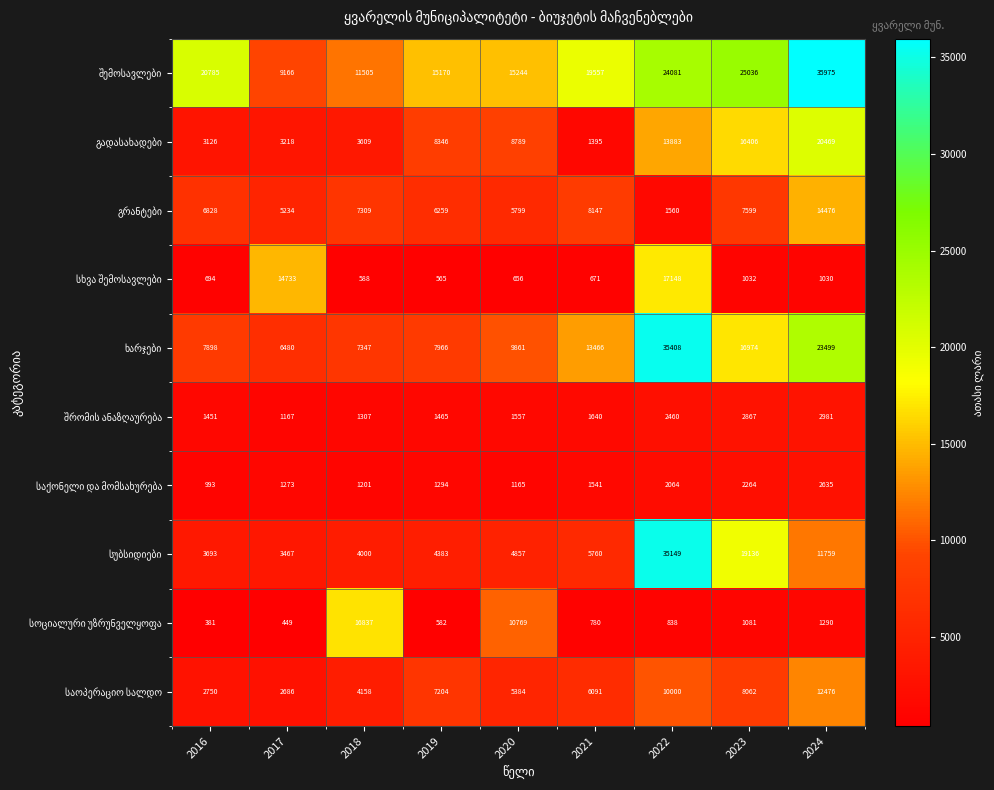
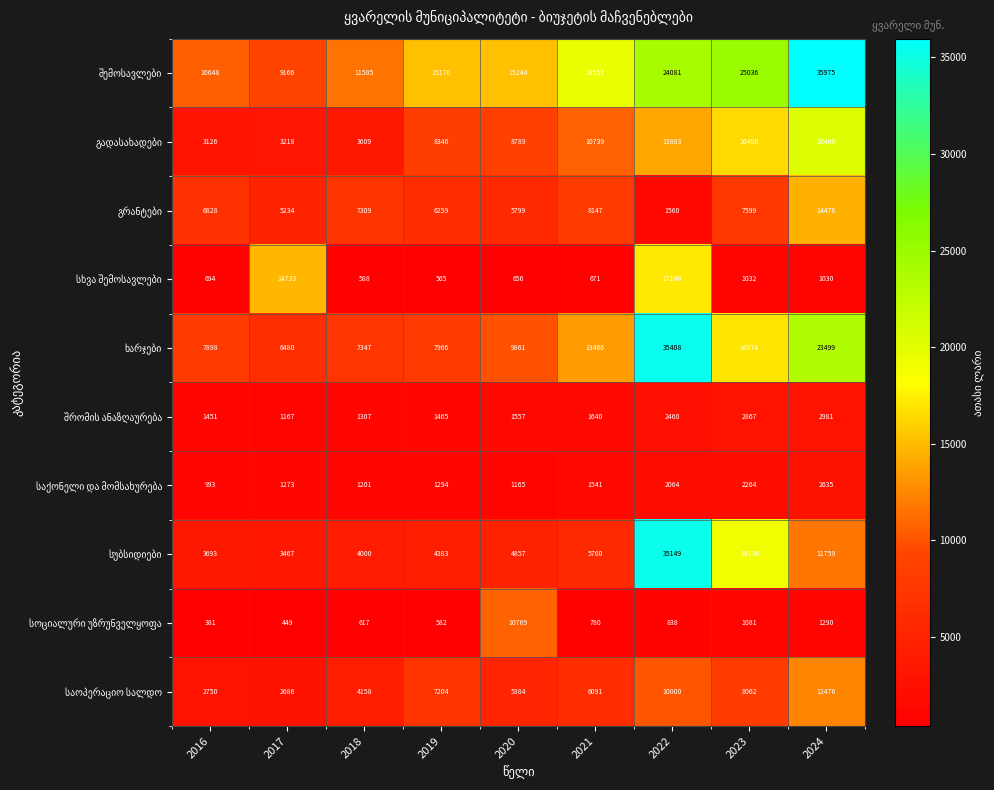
  {
    "შემოსავლები": {
-     "2016": 20785,
+     "2016": 10648,
      "2017": 9166,
      "2018": 11505,
      "2019": 15170,
      "2020": 15244,
      "2021": 19557,
      "2022": 24081,
      "2023": 25036,
      "2024": 35975
    },
    "გადასახადები": {
      "2016": 3126,
      "2017": 3218,
      "2018": 3609,
      "2019": 8346,
      "2020": 8789,
-     "2021": 1395,
+     "2021": 10739,
      "2022": 13883,
      "2023": 16406,
      "2024": 20469
    },
    "გრანტები": {
      "2016": 6828,
      "2017": 5234,
      "2018": 7309,
      "2019": 6259,
      "2020": 5799,
      "2021": 8147,
      "2022": 1560,
      "2023": 7599,
      "2024": 14476
    },
    "სხვა შემოსავლები": {
      "2016": 694,
      "2017": 14733,
      "2018": 588,
      "2019": 565,
      "2020": 656,
      "2021": 671,
      "2022": 17148,
      "2023": 1032,
      "2024": 1030
    },
    "ხარჯები": {
      "2016": 7898,
      "2017": 6480,
      "2018": 7347,
      "2019": 7966,
      "2020": 9861,
      "2021": 13466,
      "2022": 35408,
      "2023": 16974,
      "2024": 23499
    },
    "შრომის ანაზღაურება": {
      "2016": 1451,
      "2017": 1167,
      "2018": 1307,
      "2019": 1465,
      "2020": 1557,
      "2021": 1640,
      "2022": 2460,
      "2023": 2867,
      "2024": 2981
    },
    "საქონელი და მომსახურება": {
      "2016": 993,
      "2017": 1273,
      "2018": 1201,
      "2019": 1294,
      "2020": 1165,
      "2021": 1541,
      "2022": 2064,
      "2023": 2264,
      "2024": 2635
    },
    "სუბსიდიები": {
      "2016": 3693,
      "2017": 3467,
      "2018": 4000,
      "2019": 4383,
      "2020": 4857,
      "2021": 5760,
      "2022": 35149,
      "2023": 19136,
      "2024": 11759
    },
    "სოციალური უზრუნველყოფა": {
      "2016": 381,
      "2017": 449,
-     "2018": 16837,
+     "2018": 617,
      "2019": 582,
      "2020": 10769,
      "2021": 780,
      "2022": 838,
      "2023": 1081,
      "2024": 1290
    },
    "საოპერაციო სალდო": {
      "2016": 2750,
      "2017": 2686,
      "2018": 4158,
      "2019": 7204,
      "2020": 5384,
      "2021": 6091,
      "2022": 10000,
      "2023": 8062,
      "2024": 12476
    }
  }
